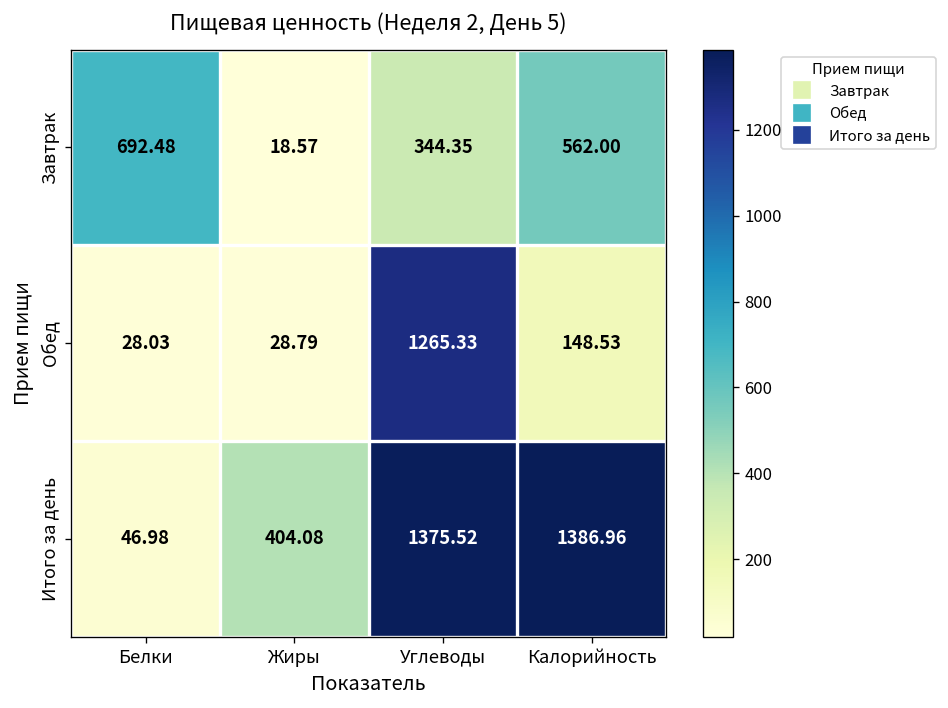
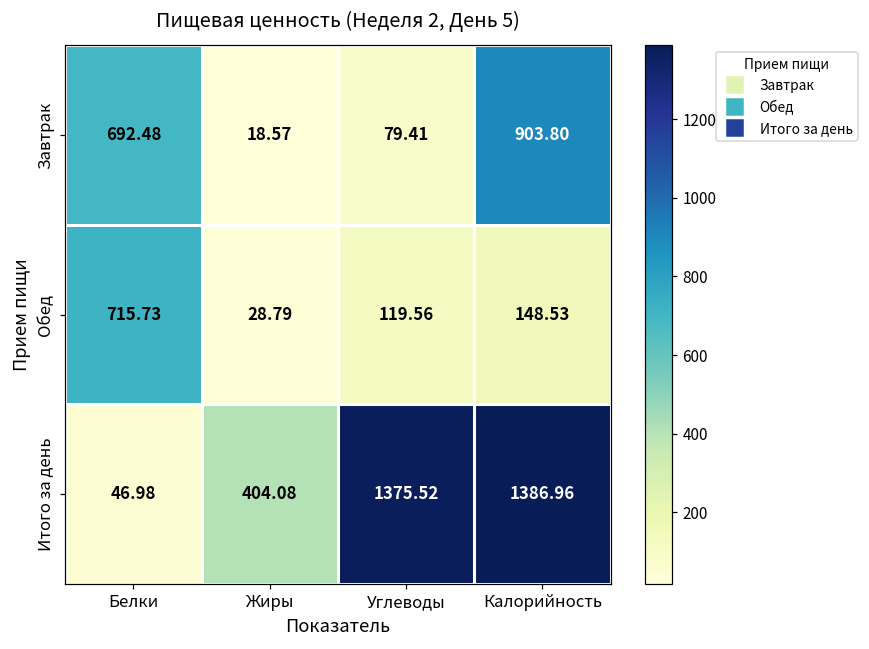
  {
    "Завтрак": {
      "Белки": 692.48,
      "Жиры": 18.57,
-     "Углеводы": 344.35,
-     "Калорийность": 562.00
+     "Углеводы": 79.41,
+     "Калорийность": 903.80
    },
    "Обед": {
-     "Белки": 28.03,
+     "Белки": 715.73,
      "Жиры": 28.79,
-     "Углеводы": 1265.33,
+     "Углеводы": 119.56,
      "Калорийность": 148.53
    },
    "Итого за день": {
      "Белки": 46.98,
      "Жиры": 404.08,
      "Углеводы": 1375.52,
      "Калорийность": 1386.96
    }
  }
